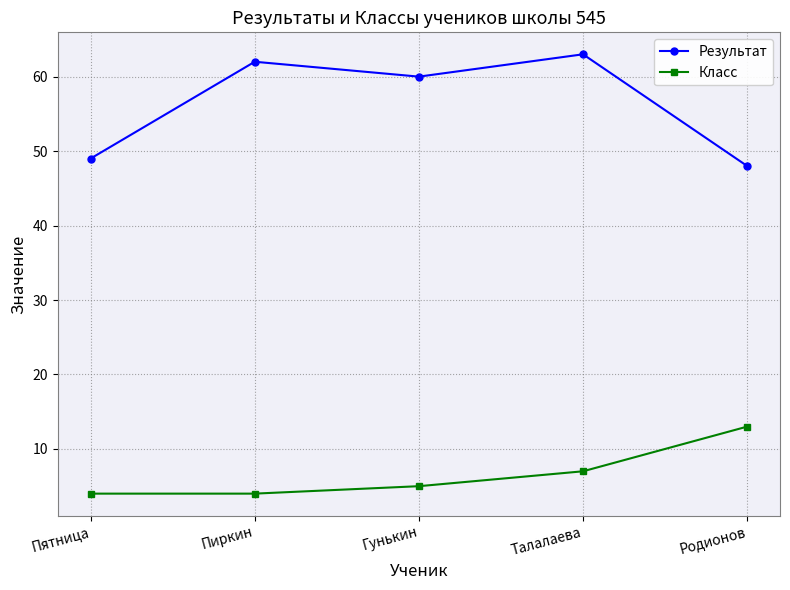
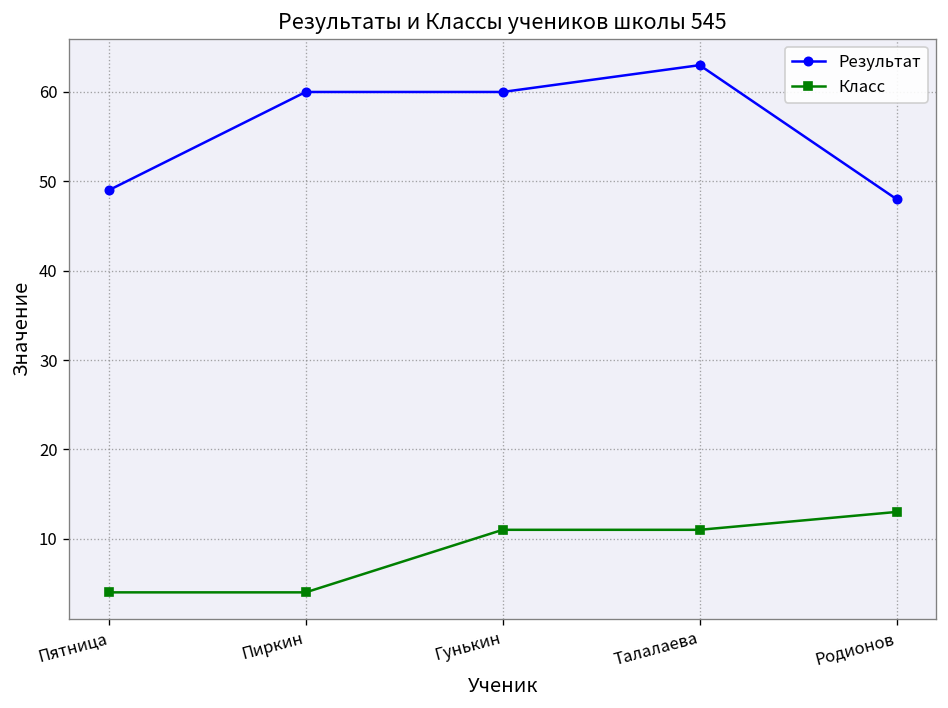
  {
    "Результат": {
      "Пятница": 49,
-     "Пиркин": 62,
+     "Пиркин": 60,
      "Гунькин": 60,
      "Талалаева": 63,
      "Родионов": 48
    },
    "Класс": {
      "Пятница": 4,
      "Пиркин": 4,
-     "Гунькин": 5,
-     "Талалаева": 7,
+     "Гунькин": 11,
+     "Талалаева": 11,
      "Родионов": 13
    }
  }
